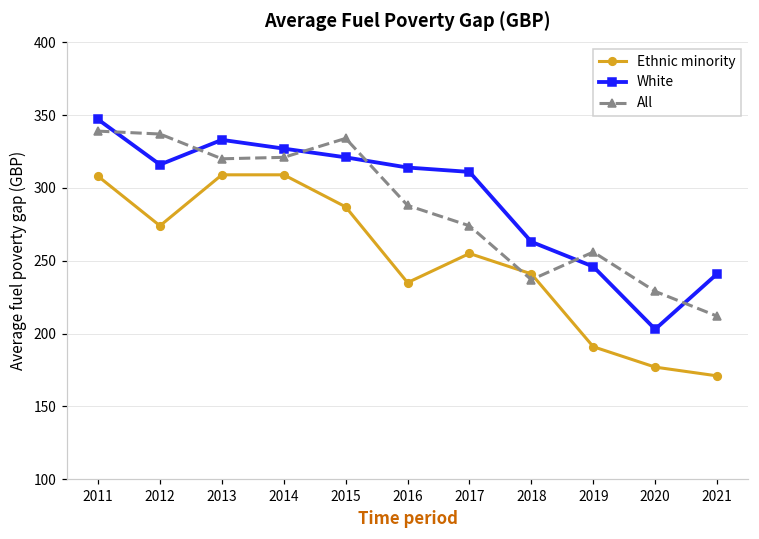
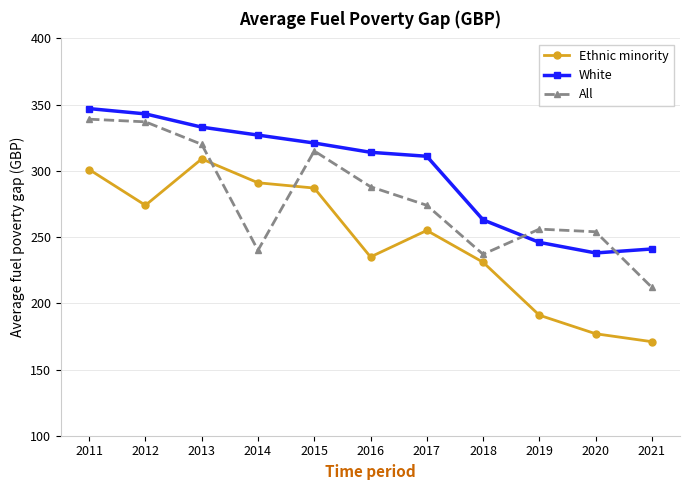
  {
    "Ethnic minority": {
-     "2011": 308,
+     "2011": 301,
      "2012": 274,
      "2013": 309,
-     "2014": 309,
+     "2014": 291,
      "2015": 287,
      "2016": 235,
      "2017": 255,
-     "2018": 241,
+     "2018": 231,
      "2019": 191,
      "2020": 177,
      "2021": 171
    },
    "White": {
      "2011": 347,
-     "2012": 316,
+     "2012": 343,
      "2013": 333,
      "2014": 327,
      "2015": 321,
      "2016": 314,
      "2017": 311,
      "2018": 263,
      "2019": 246,
-     "2020": 203,
+     "2020": 238,
      "2021": 241
    },
    "All": {
      "2011": 339,
      "2012": 337,
      "2013": 320,
-     "2014": 321,
-     "2015": 334,
+     "2014": 240,
+     "2015": 315,
      "2016": 288,
      "2017": 274,
      "2018": 237,
      "2019": 256,
-     "2020": 229,
+     "2020": 254,
      "2021": 212
    }
  }
